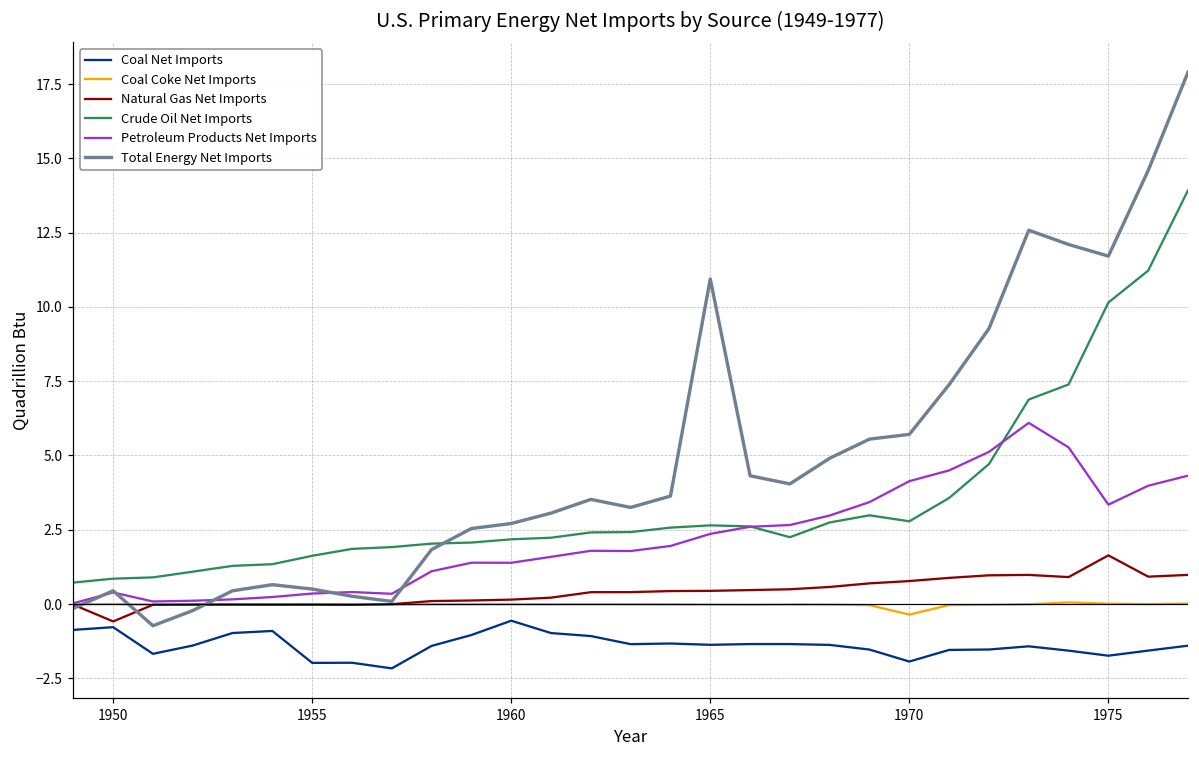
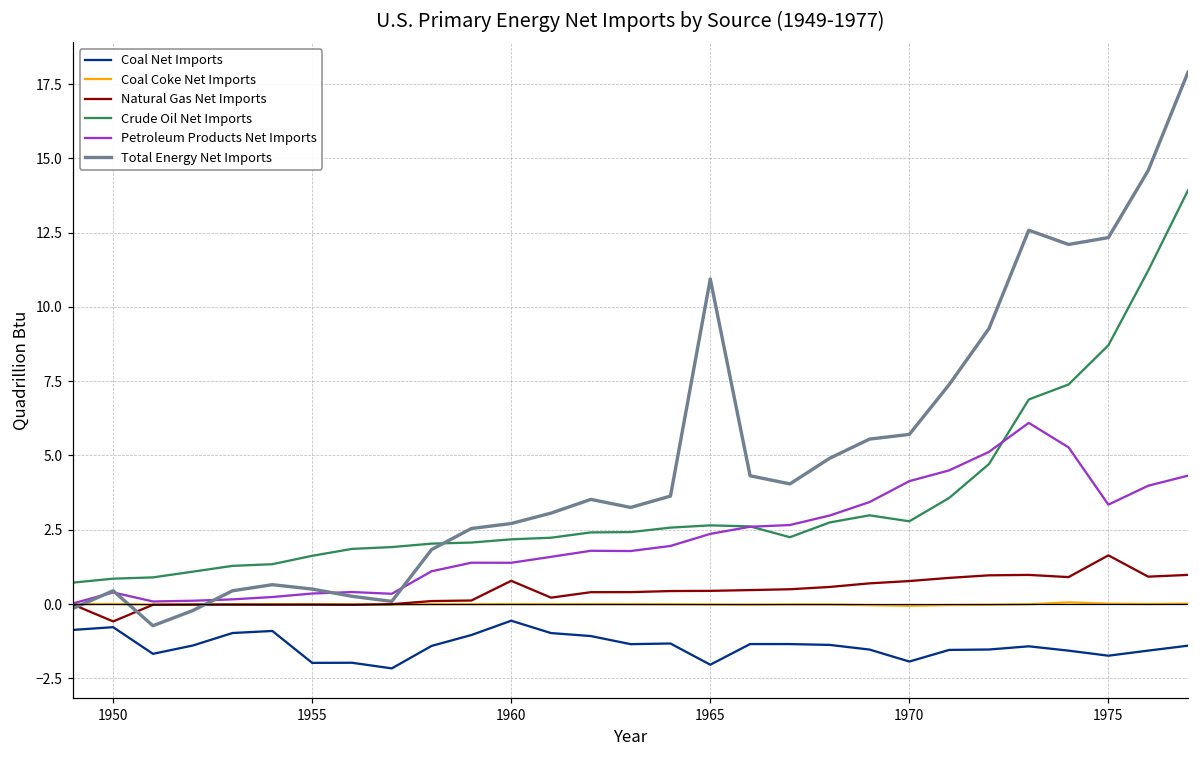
  {
    "Coal Net Imports": {
      "1950": -0.8,
      "1955": -2.0,
      "1960": -0.6,
-     "1965": -1.4,
+     "1965": -2.0,
      "1970": -1.9,
      "1975": -1.7
    },
    "Coal Coke Net Imports": {
      "1950": 0.0,
      "1960": 0.0,
      "1965": 0.0,
-     "1970": -0.4,
+     "1970": -0.1,
      "1975": 0.0
    },
    "Natural Gas Net Imports": {
      "1950": -0.6,
-     "1960": 0.1,
+     "1960": 0.8,
      "1965": 0.4,
      "1970": 0.8,
      "1975": 1.6
    },
    "Crude Oil Net Imports": {
      "1950": 0.9,
      "1955": 1.6,
      "1960": 2.2,
      "1965": 2.6,
      "1970": 2.8,
-     "1975": 10.1
+     "1975": 8.7
    },
    "Petroleum Products Net Imports": {
      "1955": 0.4,
      "1960": 1.4,
      "1965": 2.4,
      "1970": 4.1,
      "1975": 3.3
    },
    "Total Energy Net Imports": {
      "1955": 0.5,
      "1960": 2.7,
      "1965": 10.9,
      "1970": 5.7,
-     "1975": 11.7
+     "1975": 12.3
    }
  }
